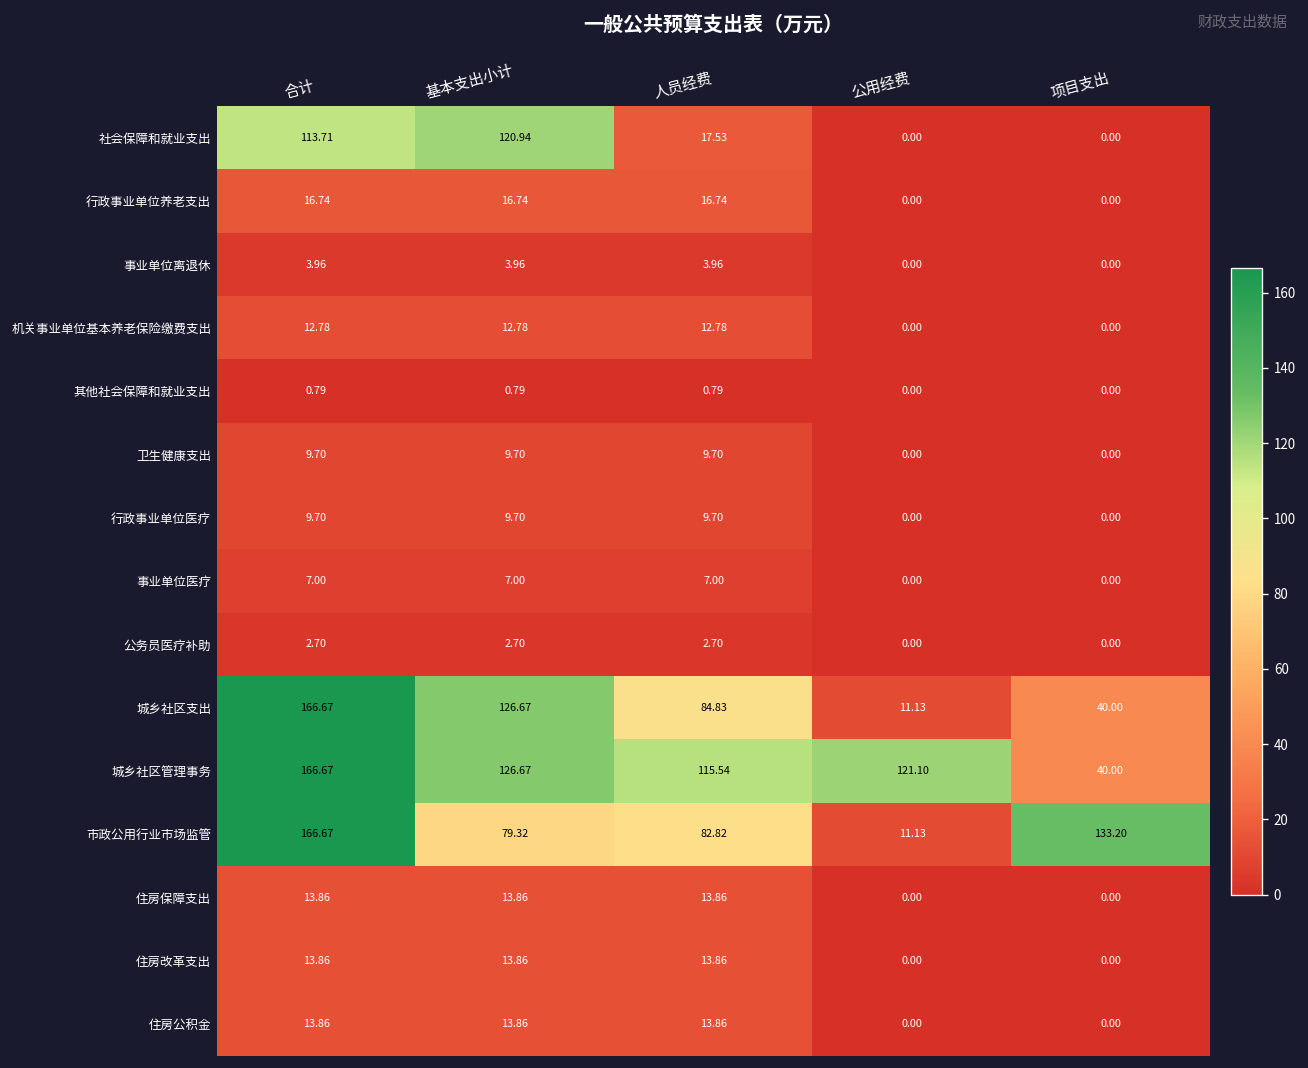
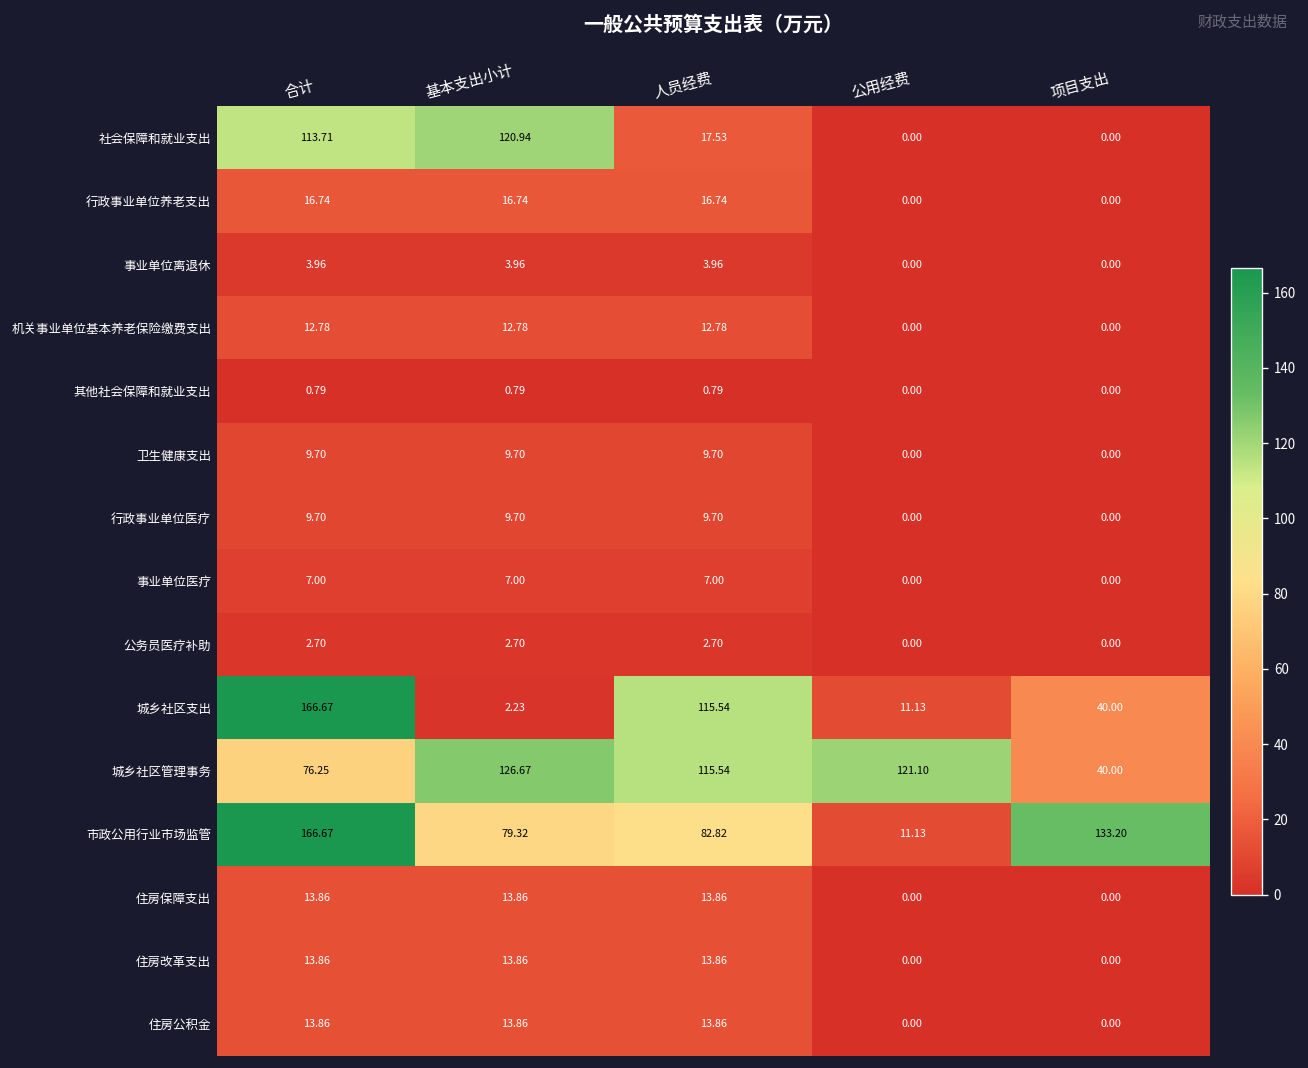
  {
    "社会保障和就业支出": {
      "合计": 113.71,
      "基本支出小计": 120.94,
      "人员经费": 17.53,
      "公用经费": 0.00,
      "项目支出": 0.00
    },
    "行政事业单位养老支出": {
      "合计": 16.74,
      "基本支出小计": 16.74,
      "人员经费": 16.74,
      "公用经费": 0.00,
      "项目支出": 0.00
    },
    "事业单位离退休": {
      "合计": 3.96,
      "基本支出小计": 3.96,
      "人员经费": 3.96,
      "公用经费": 0.00,
      "项目支出": 0.00
    },
    "机关事业单位基本养老保险缴费支出": {
      "合计": 12.78,
      "基本支出小计": 12.78,
      "人员经费": 12.78,
      "公用经费": 0.00,
      "项目支出": 0.00
    },
    "其他社会保障和就业支出": {
      "合计": 0.79,
      "基本支出小计": 0.79,
      "人员经费": 0.79,
      "公用经费": 0.00,
      "项目支出": 0.00
    },
    "卫生健康支出": {
      "合计": 9.70,
      "基本支出小计": 9.70,
      "人员经费": 9.70,
      "公用经费": 0.00,
      "项目支出": 0.00
    },
    "行政事业单位医疗": {
      "合计": 9.70,
      "基本支出小计": 9.70,
      "人员经费": 9.70,
      "公用经费": 0.00,
      "项目支出": 0.00
    },
    "事业单位医疗": {
      "合计": 7.00,
      "基本支出小计": 7.00,
      "人员经费": 7.00,
      "公用经费": 0.00,
      "项目支出": 0.00
    },
    "公务员医疗补助": {
      "合计": 2.70,
      "基本支出小计": 2.70,
      "人员经费": 2.70,
      "公用经费": 0.00,
      "项目支出": 0.00
    },
    "城乡社区支出": {
      "合计": 166.67,
-     "基本支出小计": 126.67,
-     "人员经费": 84.83,
+     "基本支出小计": 2.23,
+     "人员经费": 115.54,
      "公用经费": 11.13,
      "项目支出": 40.00
    },
    "城乡社区管理事务": {
-     "合计": 166.67,
+     "合计": 76.25,
      "基本支出小计": 126.67,
      "人员经费": 115.54,
      "公用经费": 121.10,
      "项目支出": 40.00
    },
    "市政公用行业市场监管": {
      "合计": 166.67,
      "基本支出小计": 79.32,
      "人员经费": 82.82,
      "公用经费": 11.13,
      "项目支出": 133.20
    },
    "住房保障支出": {
      "合计": 13.86,
      "基本支出小计": 13.86,
      "人员经费": 13.86,
      "公用经费": 0.00,
      "项目支出": 0.00
    },
    "住房改革支出": {
      "合计": 13.86,
      "基本支出小计": 13.86,
      "人员经费": 13.86,
      "公用经费": 0.00,
      "项目支出": 0.00
    },
    "住房公积金": {
      "合计": 13.86,
      "基本支出小计": 13.86,
      "人员经费": 13.86,
      "公用经费": 0.00,
      "项目支出": 0.00
    }
  }
